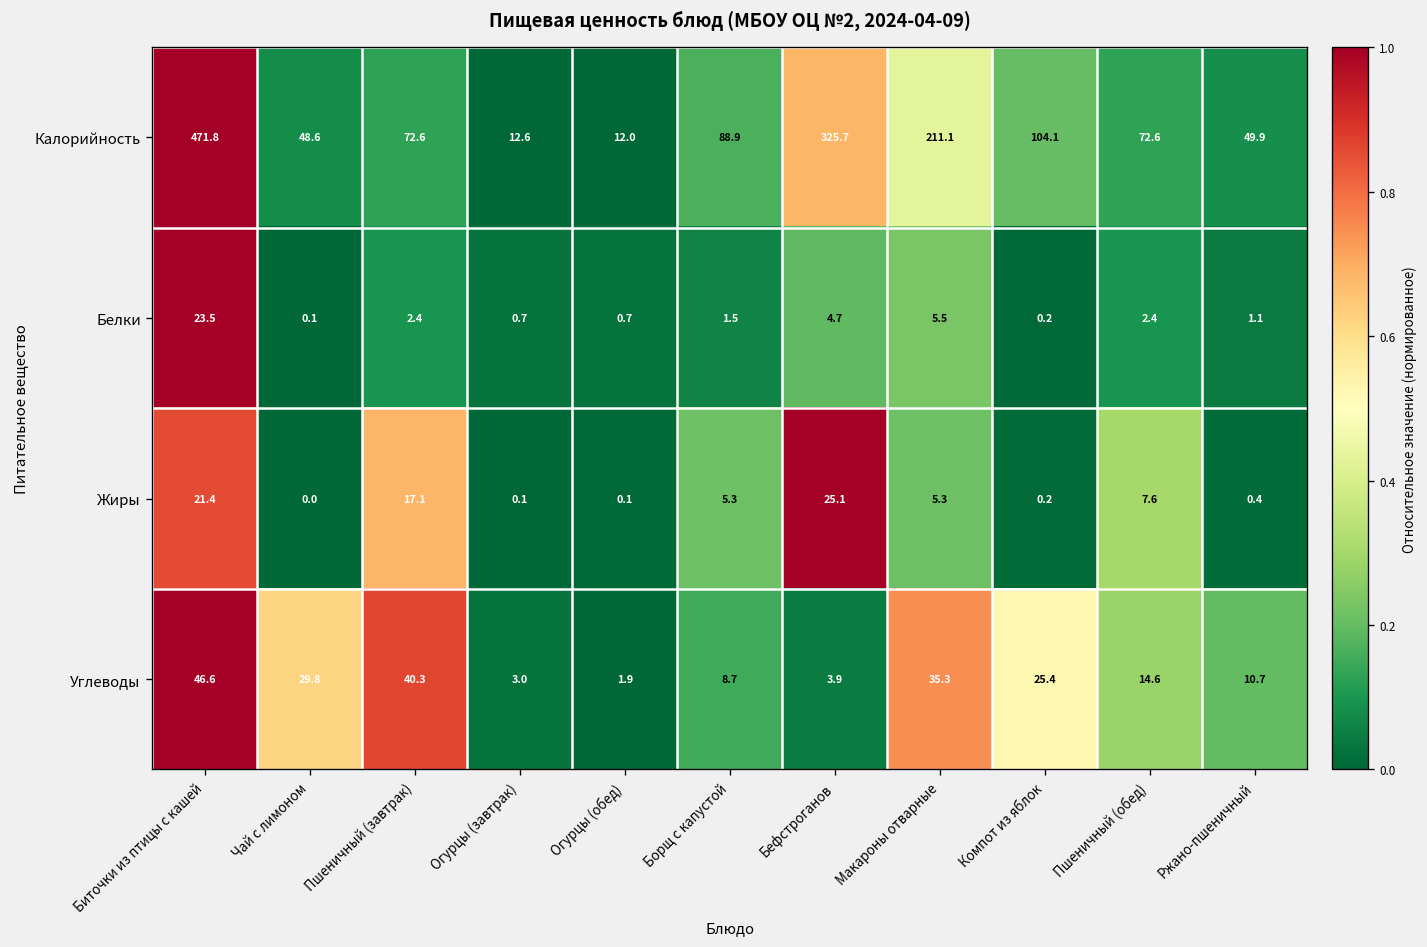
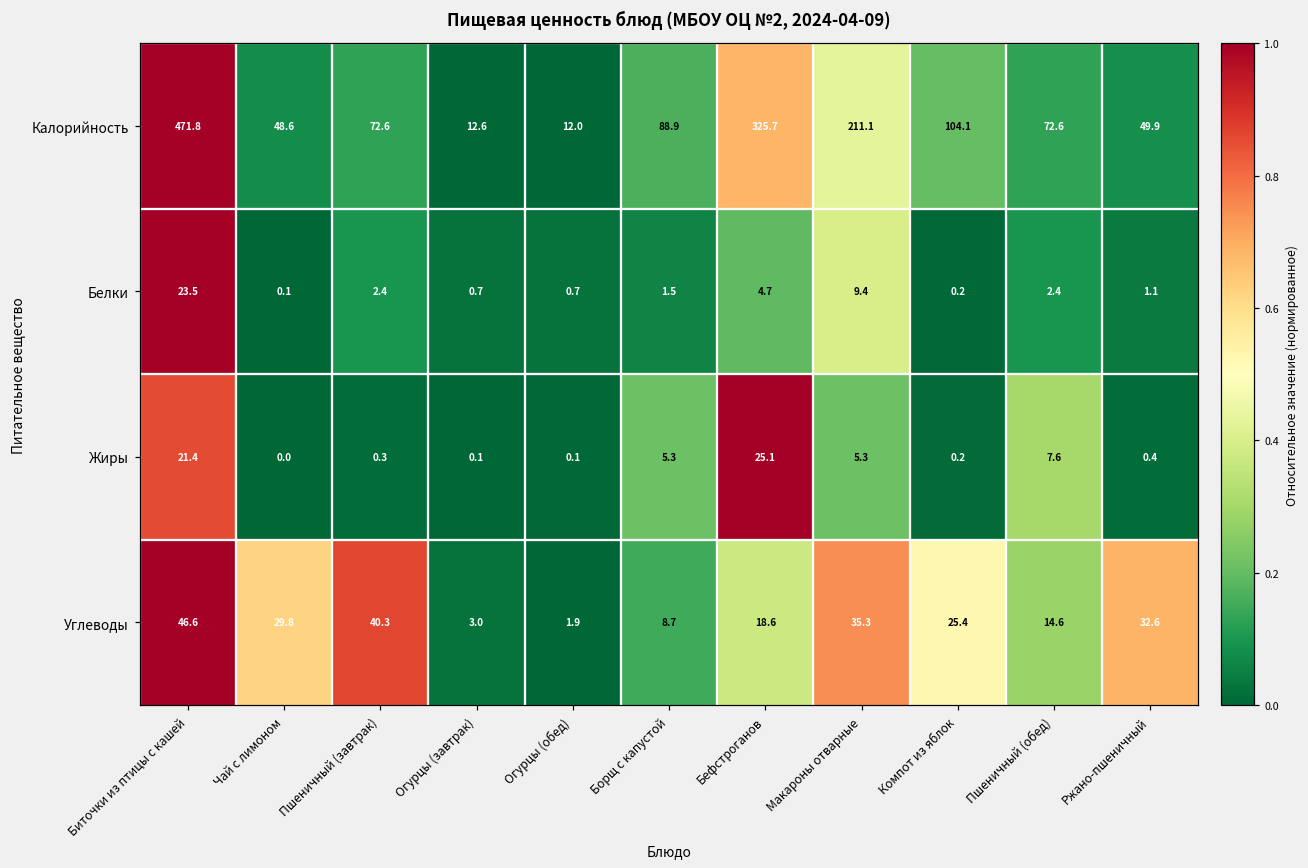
  {
    "Калорийность": {
      "Биточки из птицы с кашей": 471.8,
      "Чай с лимоном": 48.6,
      "Пшеничный (завтрак)": 72.6,
      "Огурцы (завтрак)": 12.6,
      "Огурцы (обед)": 12.0,
      "Борщ с капустой": 88.9,
      "Бефстроганов": 325.7,
      "Макароны отварные": 211.1,
      "Компот из яблок": 104.1,
      "Пшеничный (обед)": 72.6,
      "Ржано-пшеничный": 49.9
    },
    "Белки": {
      "Биточки из птицы с кашей": 23.5,
      "Чай с лимоном": 0.1,
      "Пшеничный (завтрак)": 2.4,
      "Огурцы (завтрак)": 0.7,
      "Огурцы (обед)": 0.7,
      "Борщ с капустой": 1.5,
      "Бефстроганов": 4.7,
-     "Макароны отварные": 5.5,
+     "Макароны отварные": 9.4,
      "Компот из яблок": 0.2,
      "Пшеничный (обед)": 2.4,
      "Ржано-пшеничный": 1.1
    },
    "Жиры": {
      "Биточки из птицы с кашей": 21.4,
      "Чай с лимоном": 0.0,
-     "Пшеничный (завтрак)": 17.1,
+     "Пшеничный (завтрак)": 0.3,
      "Огурцы (завтрак)": 0.1,
      "Огурцы (обед)": 0.1,
      "Борщ с капустой": 5.3,
      "Бефстроганов": 25.1,
      "Макароны отварные": 5.3,
      "Компот из яблок": 0.2,
      "Пшеничный (обед)": 7.6,
      "Ржано-пшеничный": 0.4
    },
    "Углеводы": {
      "Биточки из птицы с кашей": 46.6,
      "Чай с лимоном": 29.8,
      "Пшеничный (завтрак)": 40.3,
      "Огурцы (завтрак)": 3.0,
      "Огурцы (обед)": 1.9,
      "Борщ с капустой": 8.7,
-     "Бефстроганов": 3.9,
+     "Бефстроганов": 18.6,
      "Макароны отварные": 35.3,
      "Компот из яблок": 25.4,
      "Пшеничный (обед)": 14.6,
-     "Ржано-пшеничный": 10.7
+     "Ржано-пшеничный": 32.6
    }
  }
